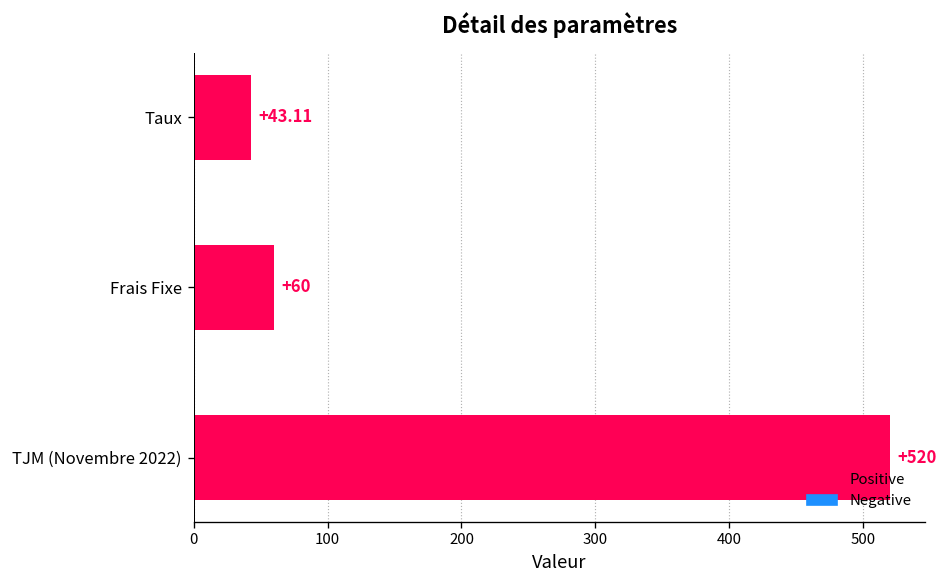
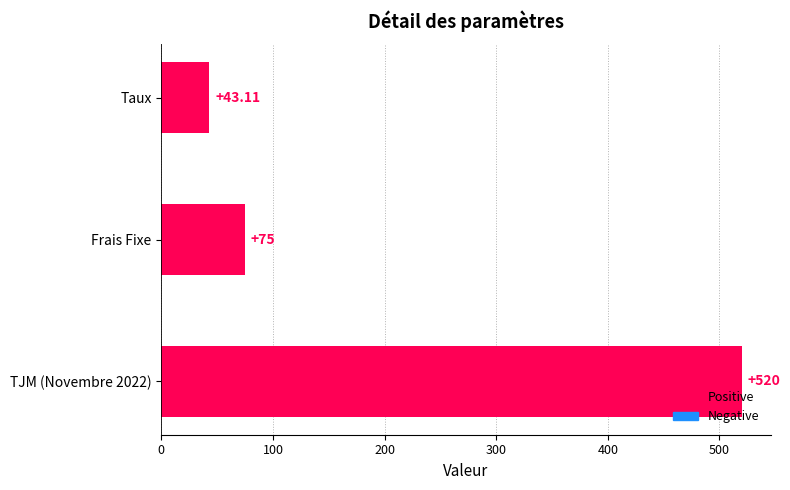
  {
    "Taux": "+43.11",
-   "Frais Fixe": "+60",
+   "Frais Fixe": "+75",
    "TJM (Novembre 2022)": "+520"
  }
